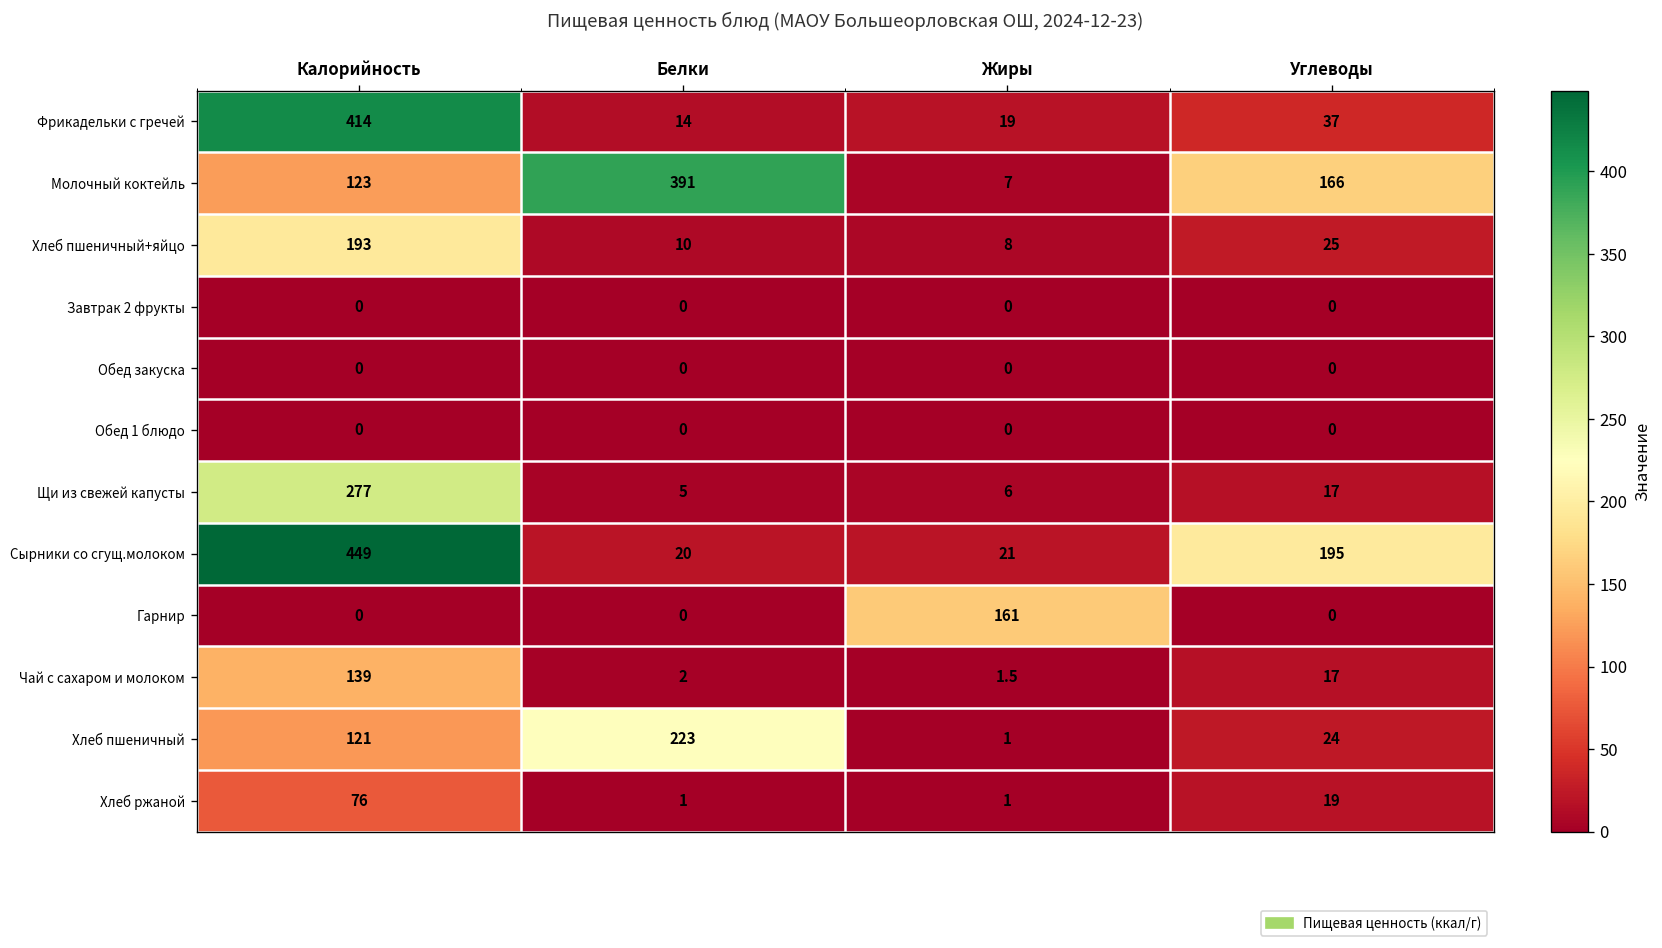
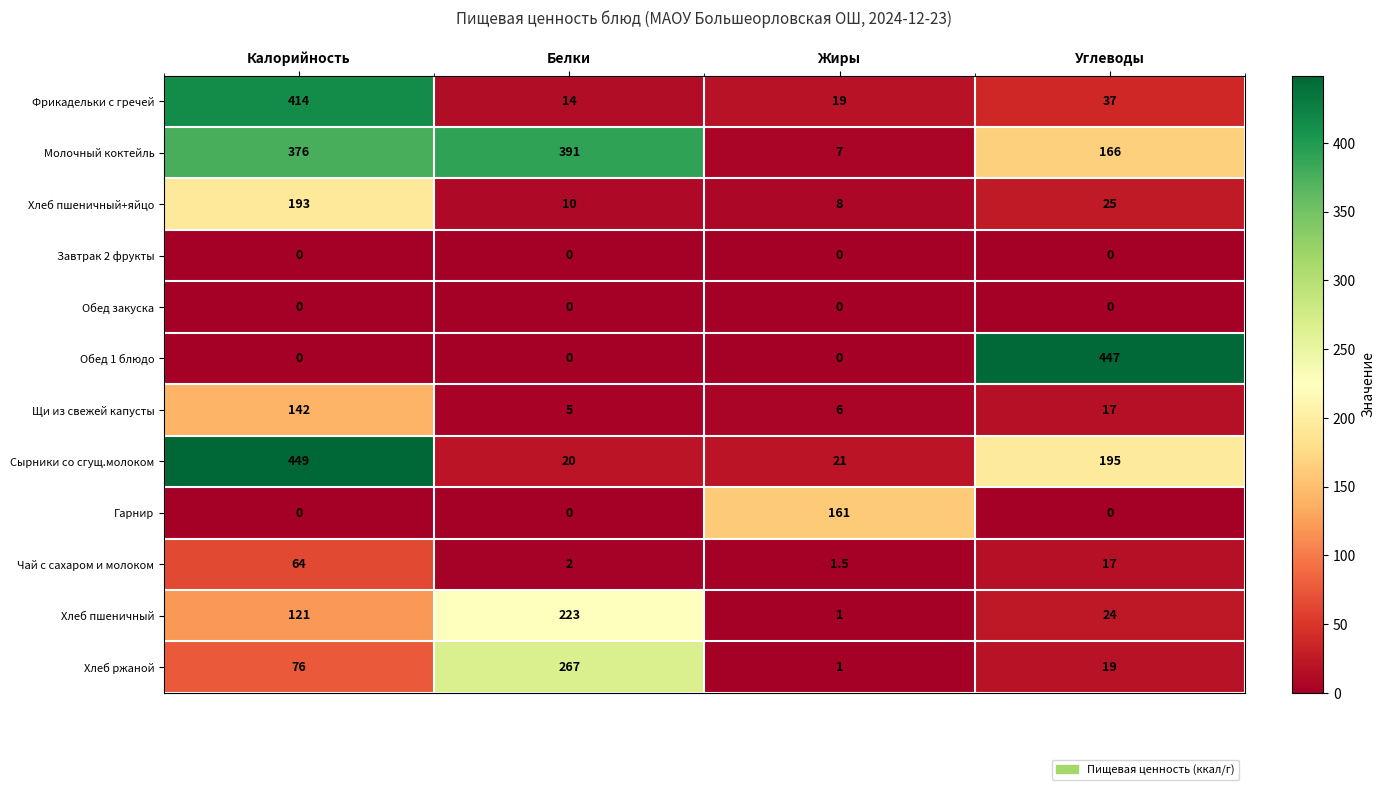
  {
    "Фрикадельки с гречей": {
      "Калорийность": 414,
      "Белки": 14,
      "Жиры": 19,
      "Углеводы": 37
    },
    "Молочный коктейль": {
-     "Калорийность": 123,
+     "Калорийность": 376,
      "Белки": 391,
      "Жиры": 7,
      "Углеводы": 166
    },
    "Хлеб пшеничный+яйцо": {
      "Калорийность": 193,
      "Белки": 10,
      "Жиры": 8,
      "Углеводы": 25
    },
    "Завтрак 2 фрукты": {
      "Калорийность": 0,
      "Белки": 0,
      "Жиры": 0,
      "Углеводы": 0
    },
    "Обед закуска": {
      "Калорийность": 0,
      "Белки": 0,
      "Жиры": 0,
      "Углеводы": 0
    },
    "Обед 1 блюдо": {
      "Калорийность": 0,
      "Белки": 0,
      "Жиры": 0,
-     "Углеводы": 0
+     "Углеводы": 447
    },
    "Щи из свежей капусты": {
-     "Калорийность": 277,
+     "Калорийность": 142,
      "Белки": 5,
      "Жиры": 6,
      "Углеводы": 17
    },
    "Сырники со сгущ.молоком": {
      "Калорийность": 449,
      "Белки": 20,
      "Жиры": 21,
      "Углеводы": 195
    },
    "Гарнир": {
      "Калорийность": 0,
      "Белки": 0,
      "Жиры": 161,
      "Углеводы": 0
    },
    "Чай с сахаром и молоком": {
-     "Калорийность": 139,
+     "Калорийность": 64,
      "Белки": 2,
      "Жиры": 1.5,
      "Углеводы": 17
    },
    "Хлеб пшеничный": {
      "Калорийность": 121,
      "Белки": 223,
      "Жиры": 1,
      "Углеводы": 24
    },
    "Хлеб ржаной": {
      "Калорийность": 76,
-     "Белки": 1,
+     "Белки": 267,
      "Жиры": 1,
      "Углеводы": 19
    }
  }
